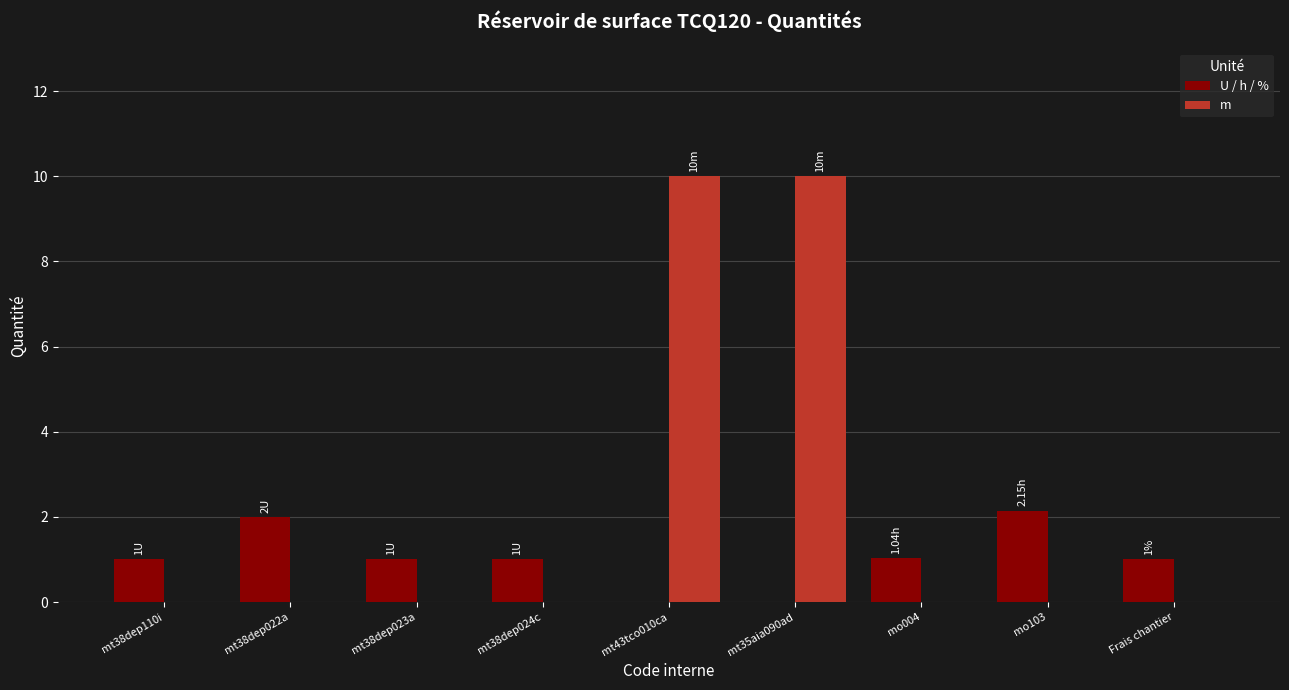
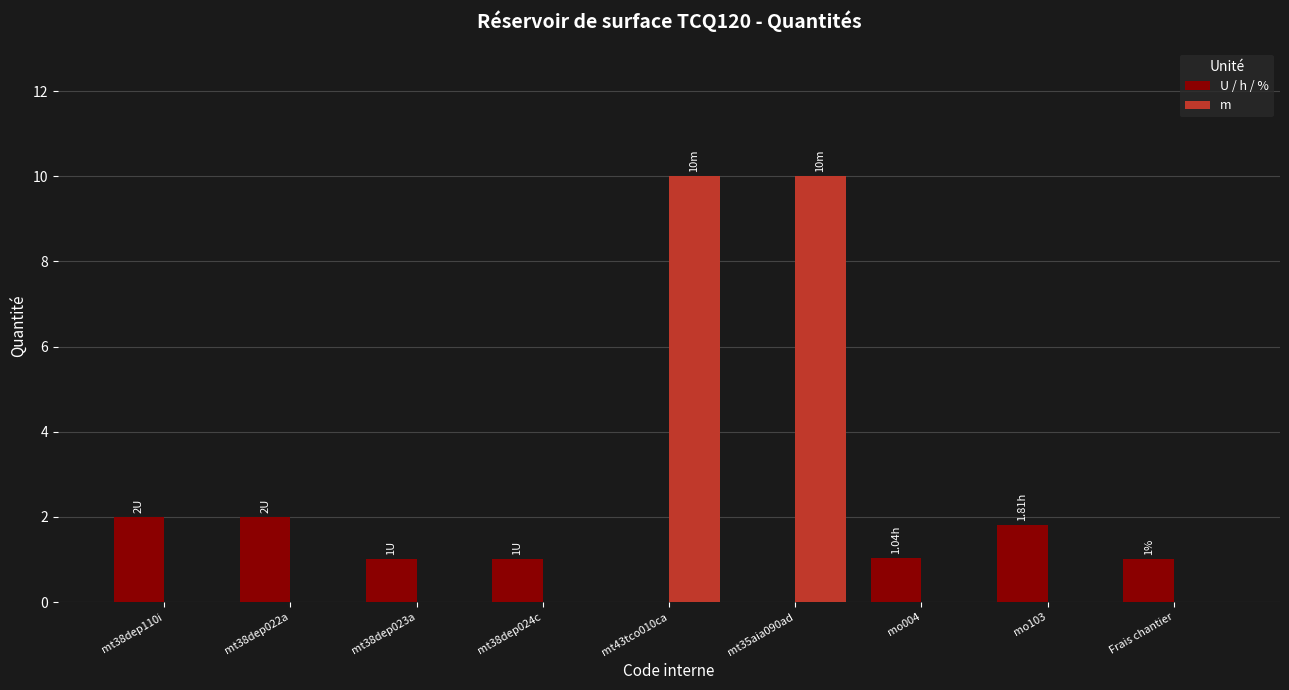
  {
    "U / h / %": {
-     "mt38dep110i": "1U",
+     "mt38dep110i": "2U",
      "mt38dep022a": "2U",
      "mt38dep023a": "1U",
      "mt38dep024c": "1U",
      "mo004": "1.04h",
-     "mo103": "2.15h",
+     "mo103": "1.81h",
      "Frais chantier": "1%"
    },
    "m": {
      "mt43tco010ca": "10m",
      "mt35aia090ad": "10m"
    }
  }
